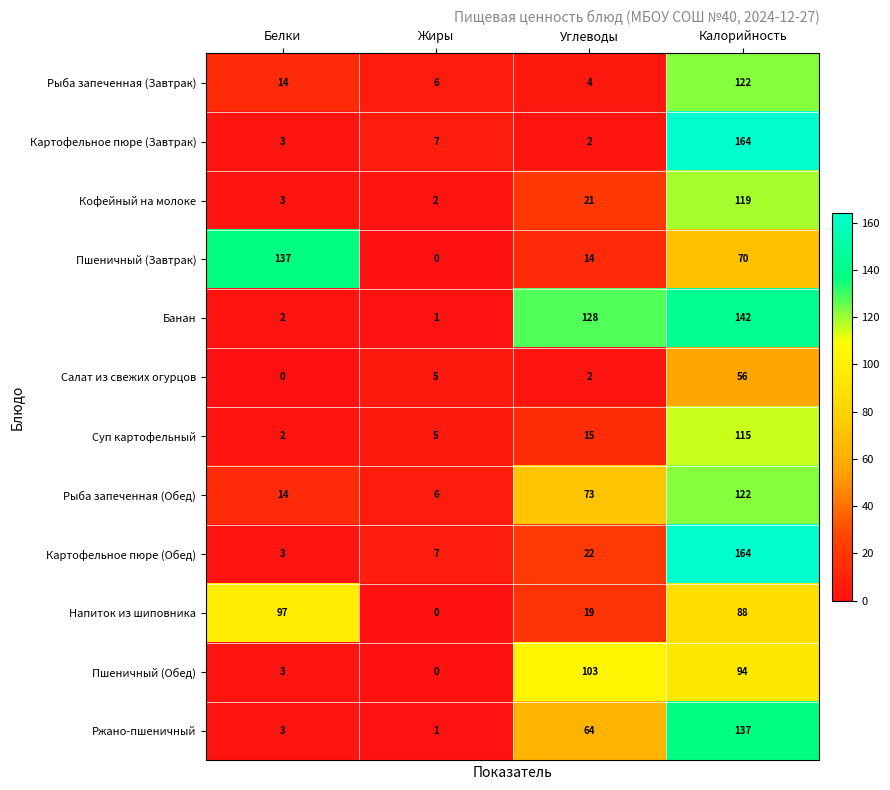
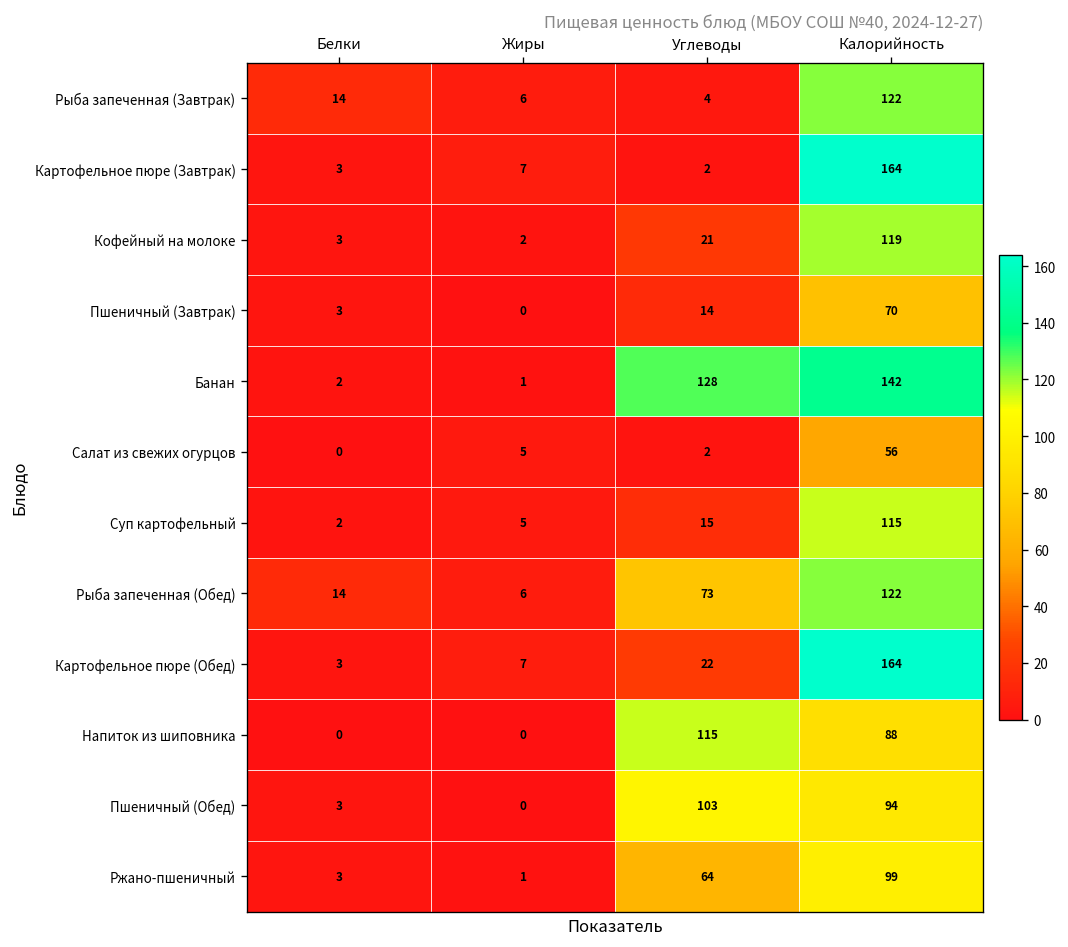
  {
    "Рыба запеченная (Завтрак)": {
      "Белки": 14,
      "Жиры": 6,
      "Углеводы": 4,
      "Калорийность": 122
    },
    "Картофельное пюре (Завтрак)": {
      "Белки": 3,
      "Жиры": 7,
      "Углеводы": 2,
      "Калорийность": 164
    },
    "Кофейный на молоке": {
      "Белки": 3,
      "Жиры": 2,
      "Углеводы": 21,
      "Калорийность": 119
    },
    "Пшеничный (Завтрак)": {
-     "Белки": 137,
+     "Белки": 3,
      "Жиры": 0,
      "Углеводы": 14,
      "Калорийность": 70
    },
    "Банан": {
      "Белки": 2,
      "Жиры": 1,
      "Углеводы": 128,
      "Калорийность": 142
    },
    "Салат из свежих огурцов": {
      "Белки": 0,
      "Жиры": 5,
      "Углеводы": 2,
      "Калорийность": 56
    },
    "Суп картофельный": {
      "Белки": 2,
      "Жиры": 5,
      "Углеводы": 15,
      "Калорийность": 115
    },
    "Рыба запеченная (Обед)": {
      "Белки": 14,
      "Жиры": 6,
      "Углеводы": 73,
      "Калорийность": 122
    },
    "Картофельное пюре (Обед)": {
      "Белки": 3,
      "Жиры": 7,
      "Углеводы": 22,
      "Калорийность": 164
    },
    "Напиток из шиповника": {
-     "Белки": 97,
+     "Белки": 0,
      "Жиры": 0,
-     "Углеводы": 19,
+     "Углеводы": 115,
      "Калорийность": 88
    },
    "Пшеничный (Обед)": {
      "Белки": 3,
      "Жиры": 0,
      "Углеводы": 103,
      "Калорийность": 94
    },
    "Ржано-пшеничный": {
      "Белки": 3,
      "Жиры": 1,
      "Углеводы": 64,
-     "Калорийность": 137
+     "Калорийность": 99
    }
  }
